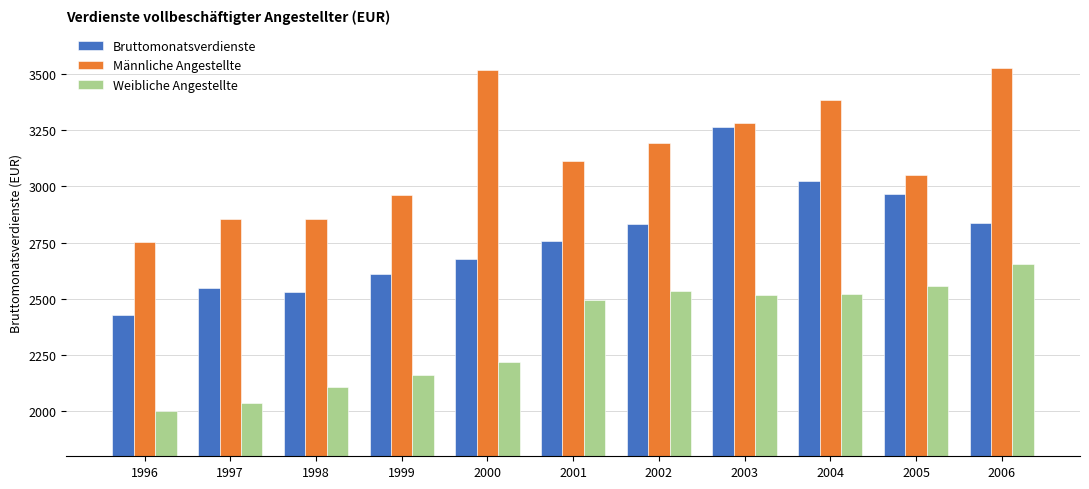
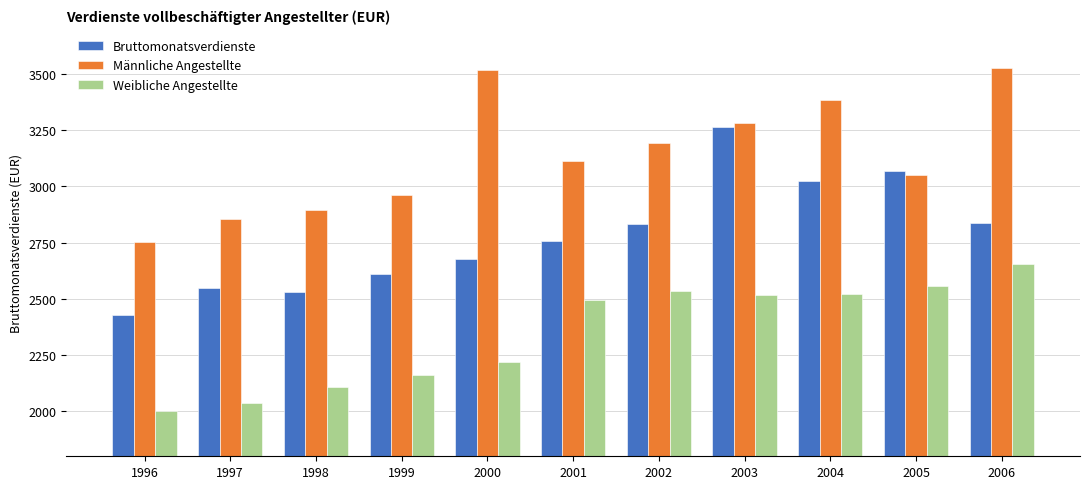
  {
    "Bruttomonatsverdienste": {
      "1996": 2430,
      "1997": 2550,
      "1998": 2530,
      "1999": 2610,
      "2000": 2680,
      "2001": 2760,
      "2002": 2830,
      "2003": 3260,
      "2004": 3020,
-     "2005": 2960,
+     "2005": 3070,
      "2006": 2840
    },
    "Männliche Angestellte": {
      "1996": 2750,
      "1997": 2860,
-     "1998": 2860,
+     "1998": 2900,
      "1999": 2960,
      "2000": 3520,
      "2001": 3120,
      "2002": 3190,
      "2003": 3280,
      "2004": 3390,
      "2005": 3050,
      "2006": 3530
    },
    "Weibliche Angestellte": {
      "1996": 2000,
      "1997": 2040,
      "1998": 2110,
      "1999": 2160,
      "2000": 2220,
      "2001": 2500,
      "2002": 2540,
      "2003": 2520,
      "2004": 2520,
      "2005": 2560,
      "2006": 2650
    }
  }
